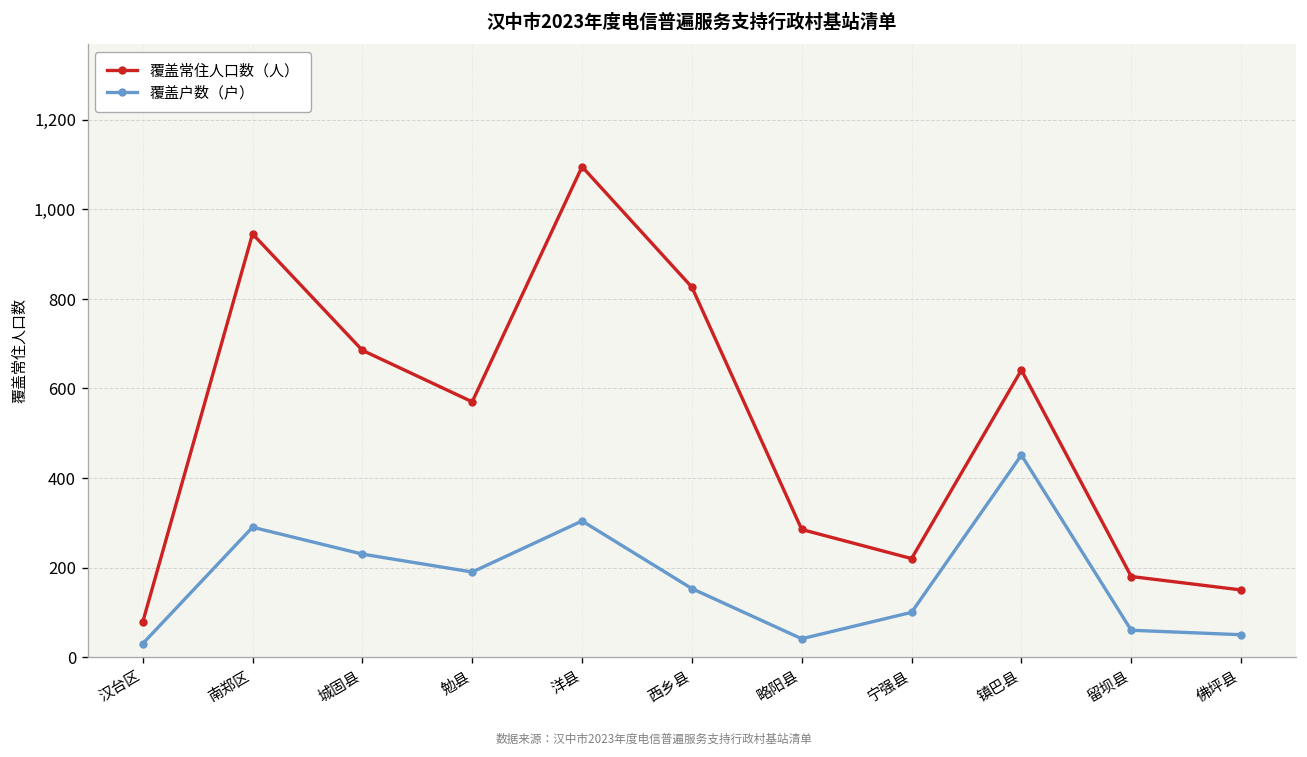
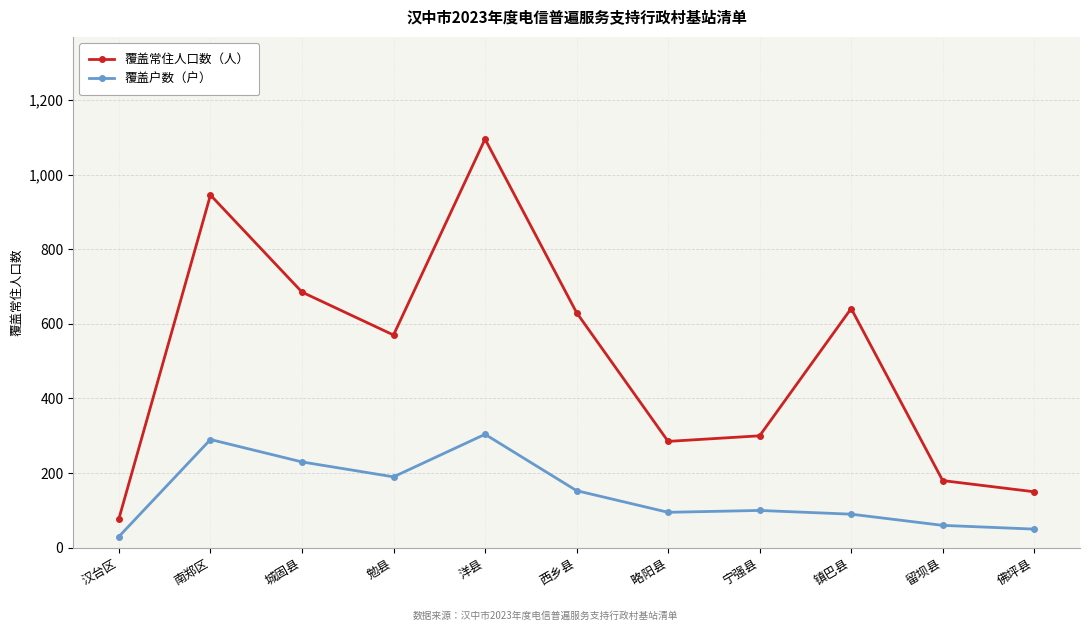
  {
    "覆盖常住人口数（人）": {
      "汉台区": "80",
      "南郑区": "950",
      "城固县": "690",
      "勉县": "570",
      "洋县": "1,100",
-     "西乡县": "830",
+     "西乡县": "630",
      "略阳县": "290",
-     "宁强县": "220",
+     "宁强县": "300",
      "镇巴县": "640",
      "留坝县": "180",
      "佛坪县": "150"
    },
    "覆盖户数（户）": {
      "汉台区": "30",
      "南郑区": "290",
      "城固县": "230",
      "勉县": "190",
      "洋县": "300",
      "西乡县": "150",
-     "略阳县": "40",
+     "略阳县": "100",
      "宁强县": "100",
-     "镇巴县": "450",
+     "镇巴县": "90",
      "留坝县": "60",
      "佛坪县": "50"
    }
  }
